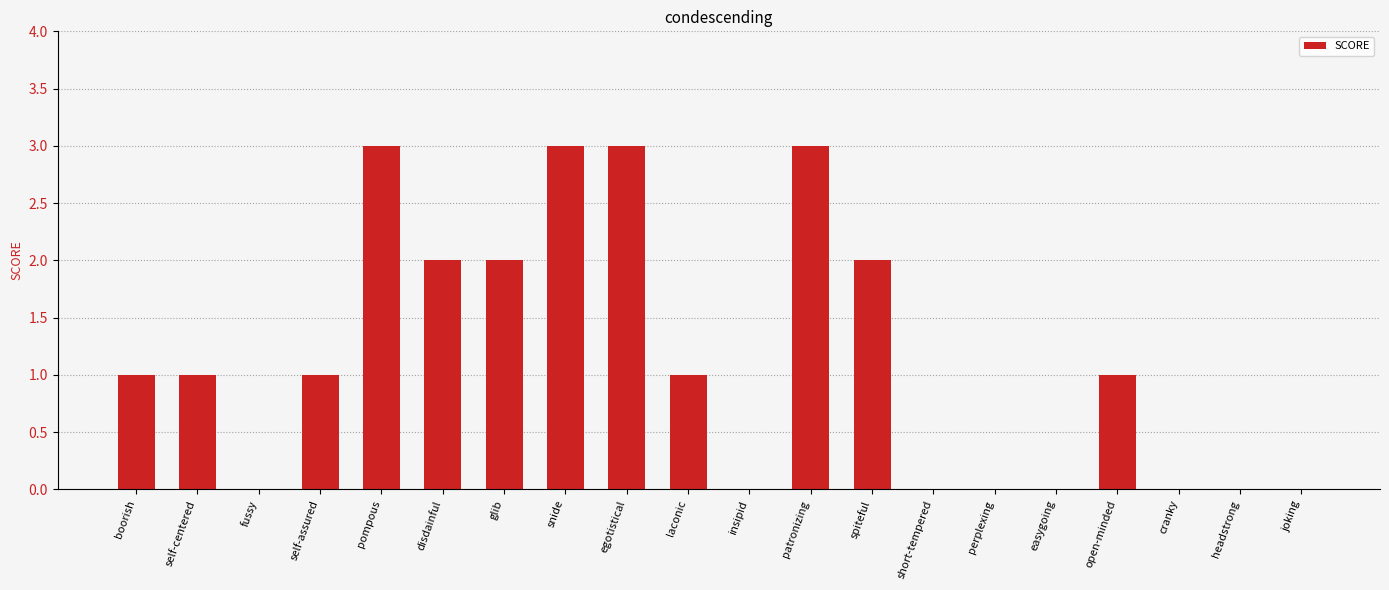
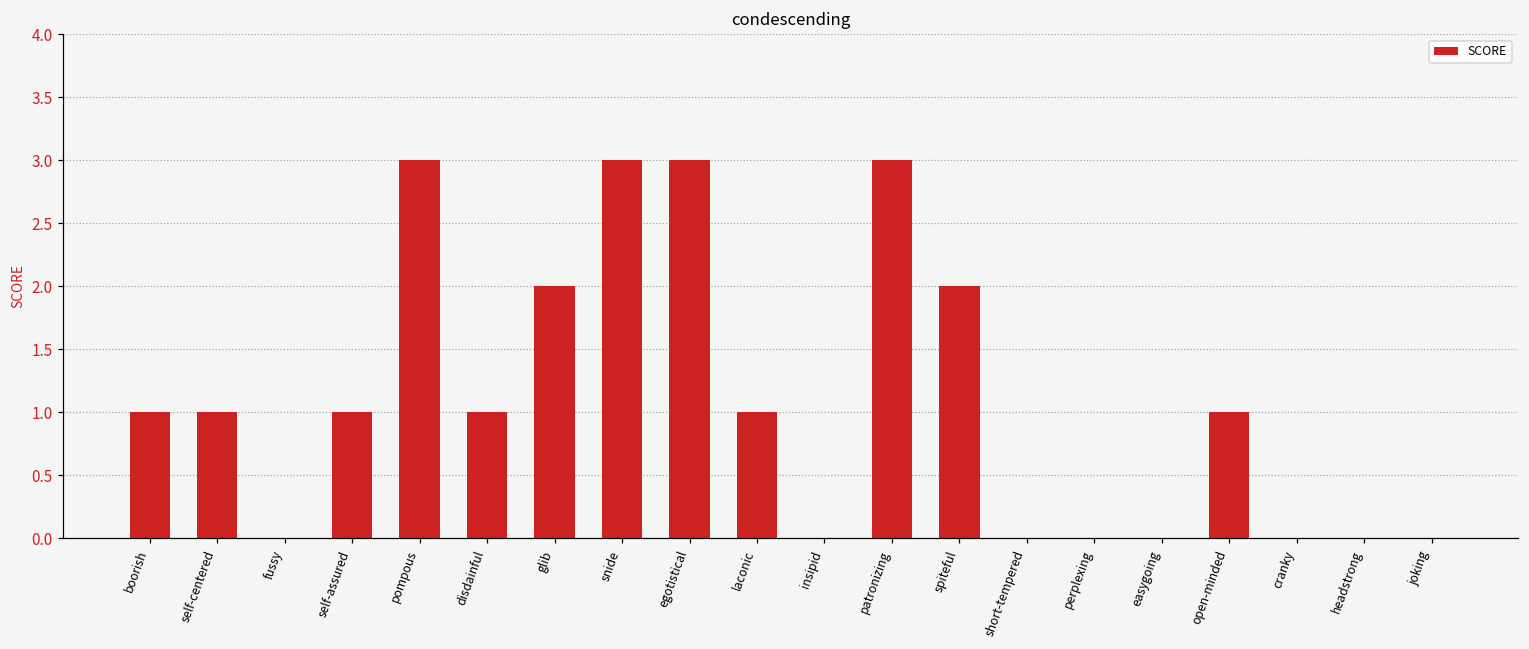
  {
    "boorish": 1,
    "self-centered": 1,
    "fussy": 0,
    "self-assured": 1,
    "pompous": 3,
-   "disdainful": 2,
+   "disdainful": 1,
    "glib": 2,
    "snide": 3,
    "egotistical": 3,
    "laconic": 1,
    "insipid": 0,
    "patronizing": 3,
    "spiteful": 2,
    "short-tempered": 0,
    "perplexing": 0,
    "easygoing": 0,
    "open-minded": 1,
    "cranky": 0,
    "headstrong": 0,
    "joking": 0
  }
